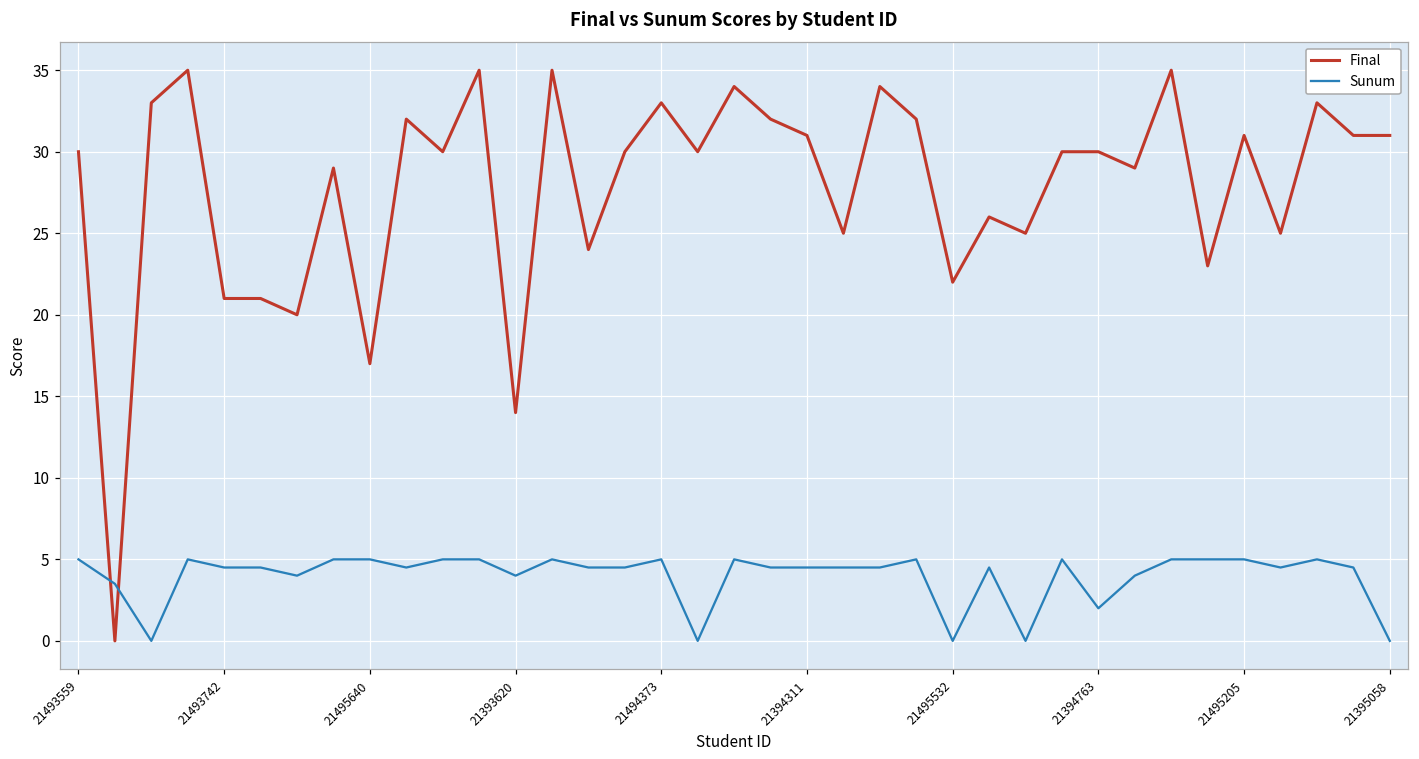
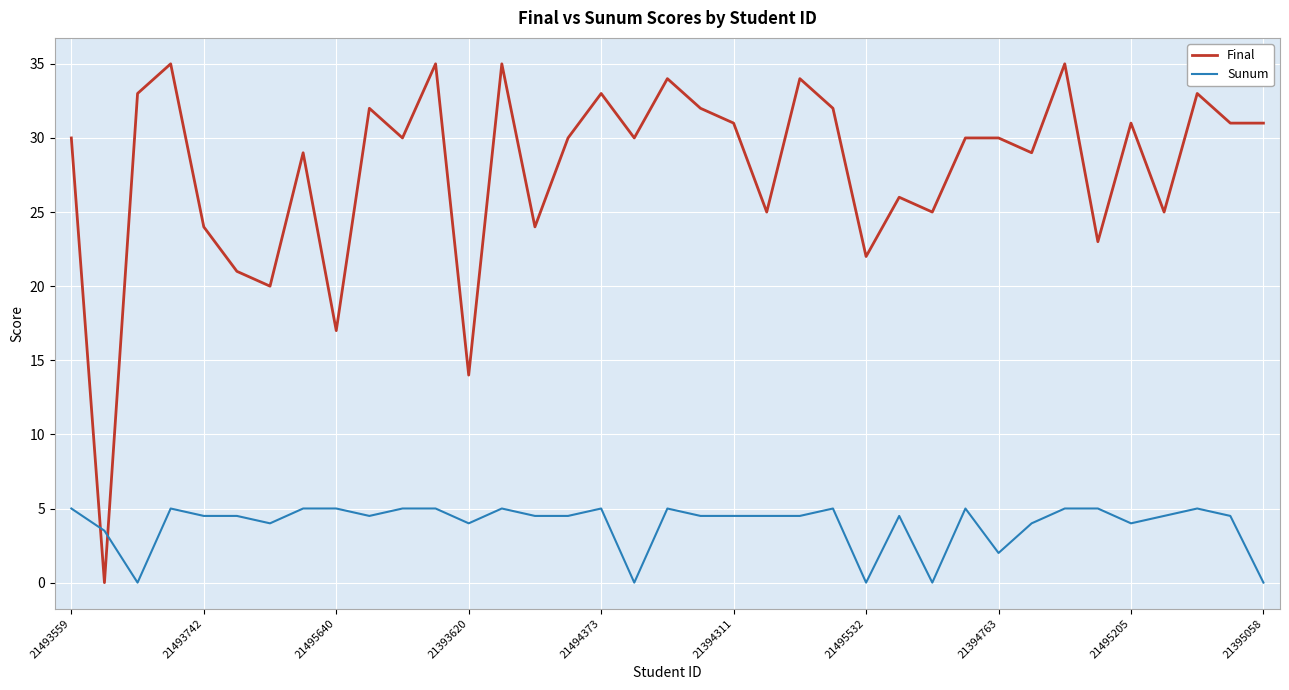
  {
    "Final": {
      "21493559": 30,
-     "21493742": 21,
+     "21493742": 24,
      "21495640": 17,
      "21393620": 14,
      "21494373": 33,
      "21394311": 31,
      "21495532": 22,
      "21394763": 30,
      "21495205": 31,
      "21395058": 31
    },
    "Sunum": {
      "21493559": 5,
      "21493742": 4.5,
      "21495640": 5,
      "21393620": 4,
      "21494373": 5,
      "21394311": 4.5,
      "21495532": 0,
      "21394763": 2,
-     "21495205": 5,
+     "21495205": 4,
      "21395058": 0
    }
  }
